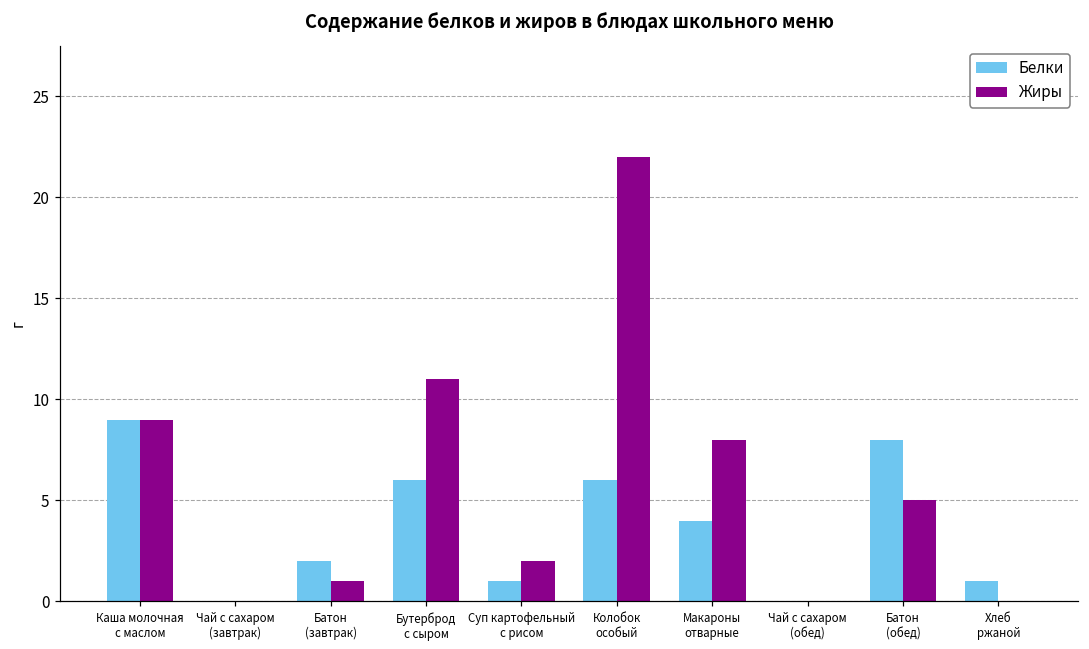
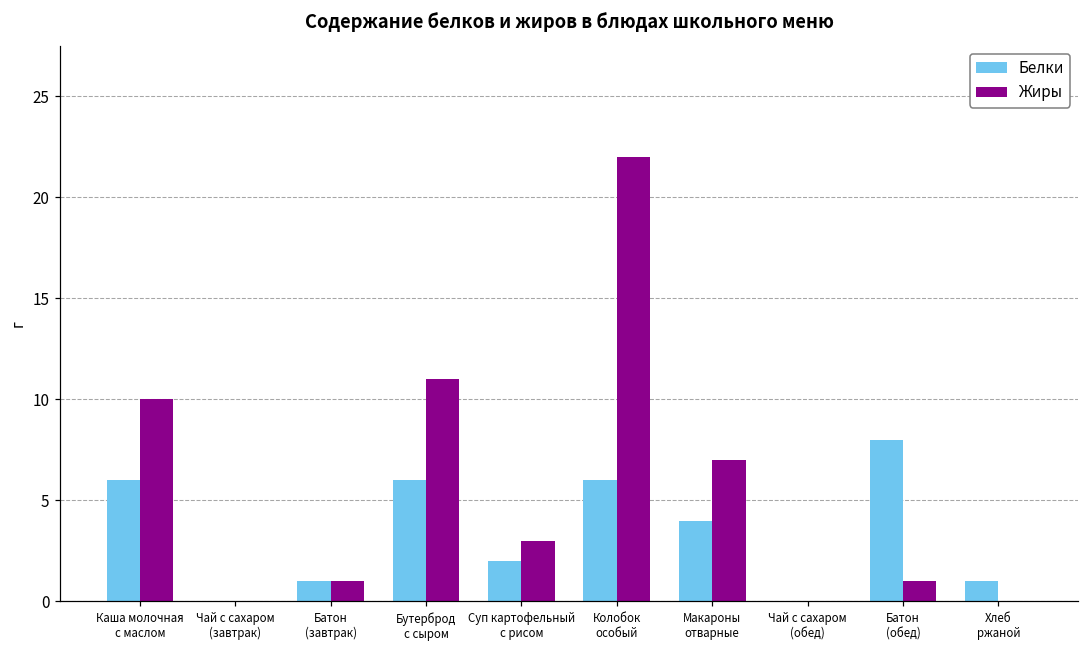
  {
    "Белки": {
-     "Каша молочная с маслом": 9,
+     "Каша молочная с маслом": 6,
      "Чай с сахаром (завтрак)": 0,
-     "Батон (завтрак)": 2,
+     "Батон (завтрак)": 1,
      "Бутерброд с сыром": 6,
-     "Суп картофельный с рисом": 1,
+     "Суп картофельный с рисом": 2,
      "Колобок особый": 6,
      "Макароны отварные": 4,
      "Чай с сахаром (обед)": 0,
      "Батон (обед)": 8,
      "Хлеб ржаной": 1
    },
    "Жиры": {
-     "Каша молочная с маслом": 9,
+     "Каша молочная с маслом": 10,
      "Чай с сахаром (завтрак)": 0,
      "Батон (завтрак)": 1,
      "Бутерброд с сыром": 11,
-     "Суп картофельный с рисом": 2,
+     "Суп картофельный с рисом": 3,
      "Колобок особый": 22,
-     "Макароны отварные": 8,
+     "Макароны отварные": 7,
      "Чай с сахаром (обед)": 0,
-     "Батон (обед)": 5,
+     "Батон (обед)": 1,
      "Хлеб ржаной": 0
    }
  }
